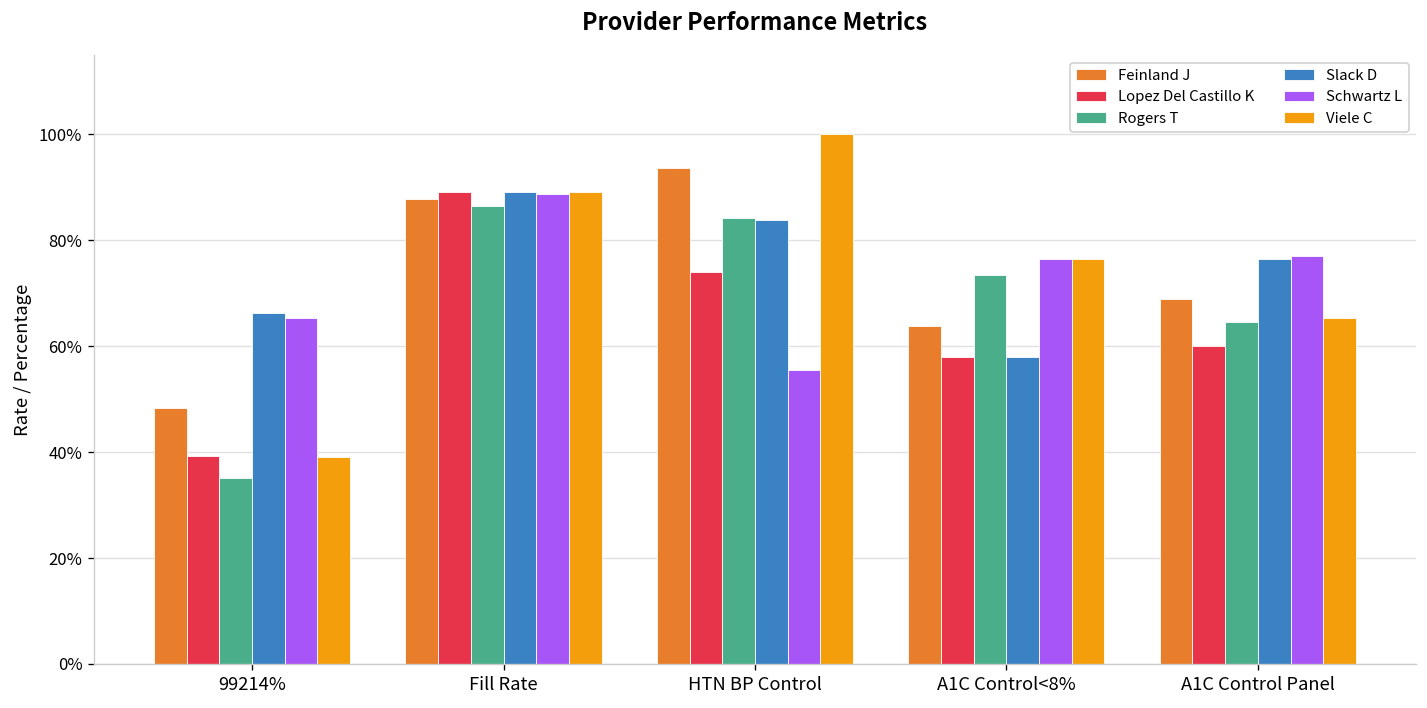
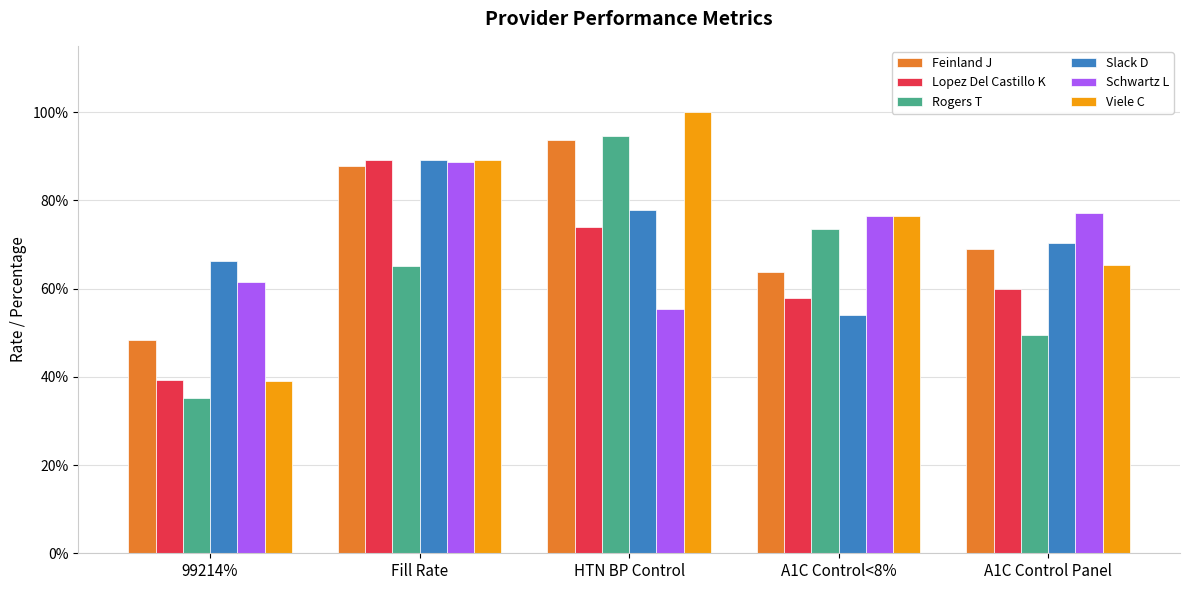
  {
    "Lopez Del Castillo K": {
      "99214%": "39%",
      "Fill Rate": "89%",
      "HTN BP Control": "74%",
      "A1C Control<8%": "58%",
      "A1C Control Panel": "60%"
    },
    "Rogers T": {
      "99214%": "35%",
-     "Fill Rate": "87%",
-     "HTN BP Control": "84%",
+     "Fill Rate": "65%",
+     "HTN BP Control": "95%",
      "A1C Control<8%": "74%",
-     "A1C Control Panel": "65%"
+     "A1C Control Panel": "49%"
    },
    "Slack D": {
      "99214%": "66%",
      "Fill Rate": "89%",
-     "HTN BP Control": "84%",
-     "A1C Control<8%": "58%",
-     "A1C Control Panel": "76%"
+     "HTN BP Control": "78%",
+     "A1C Control<8%": "54%",
+     "A1C Control Panel": "70%"
    },
    "Schwartz L": {
-     "99214%": "65%",
+     "99214%": "61%",
      "Fill Rate": "89%",
      "HTN BP Control": "55%",
      "A1C Control<8%": "76%",
      "A1C Control Panel": "77%"
    }
  }
